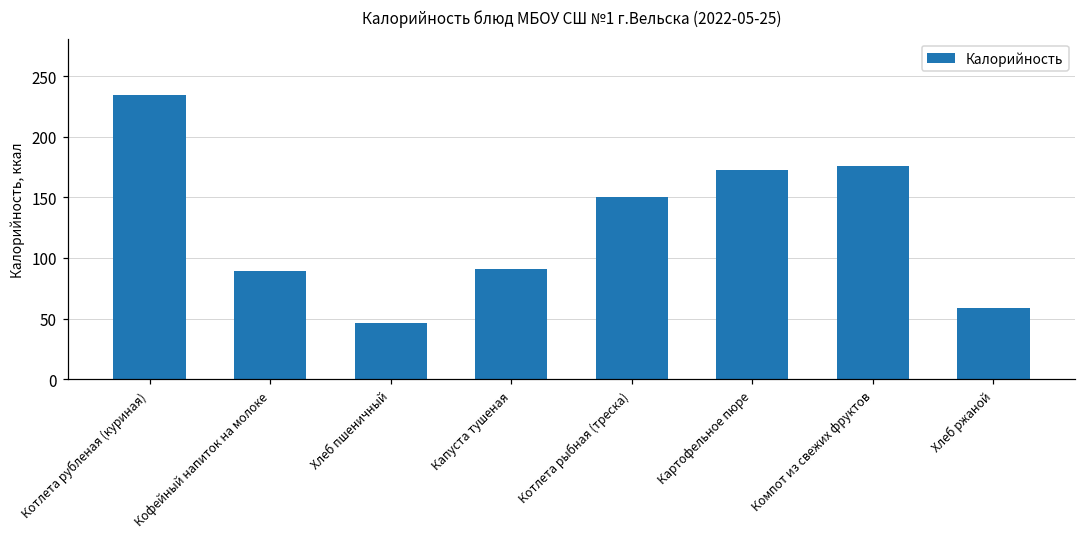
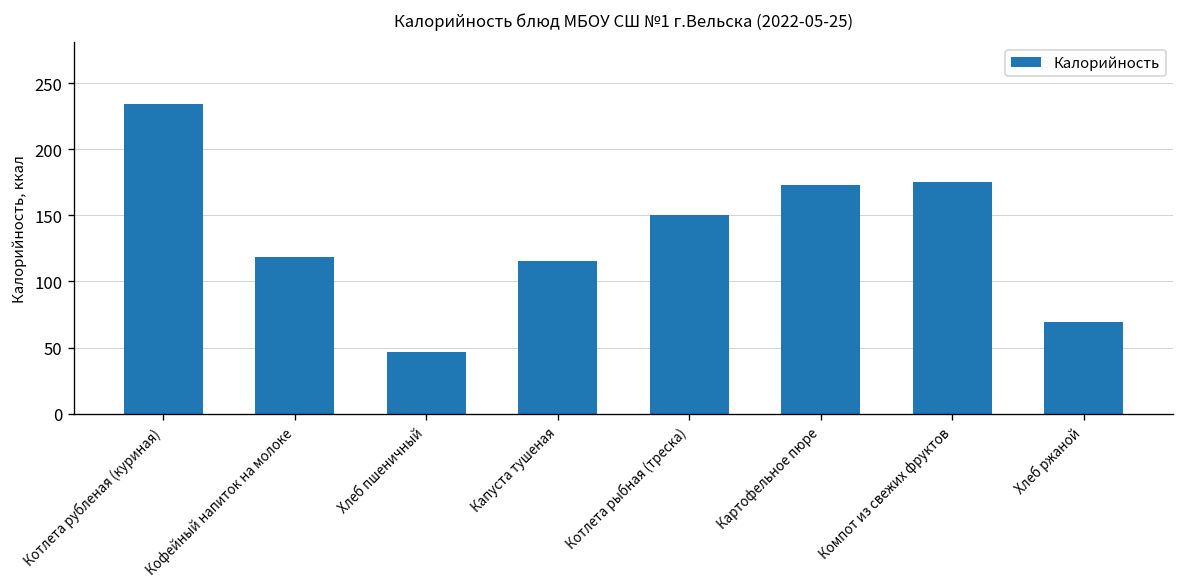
  {
    "Котлета рубленая (куриная)": 234,
-   "Кофейный напиток на молоке": 89,
+   "Кофейный напиток на молоке": 119,
    "Хлеб пшеничный": 46,
-   "Капуста тушеная": 91,
+   "Капуста тушеная": 116,
    "Котлета рыбная (треска)": 151,
    "Картофельное пюре": 173,
    "Компот из свежих фруктов": 175,
-   "Хлеб ржаной": 58
+   "Хлеб ржаной": 69
  }
